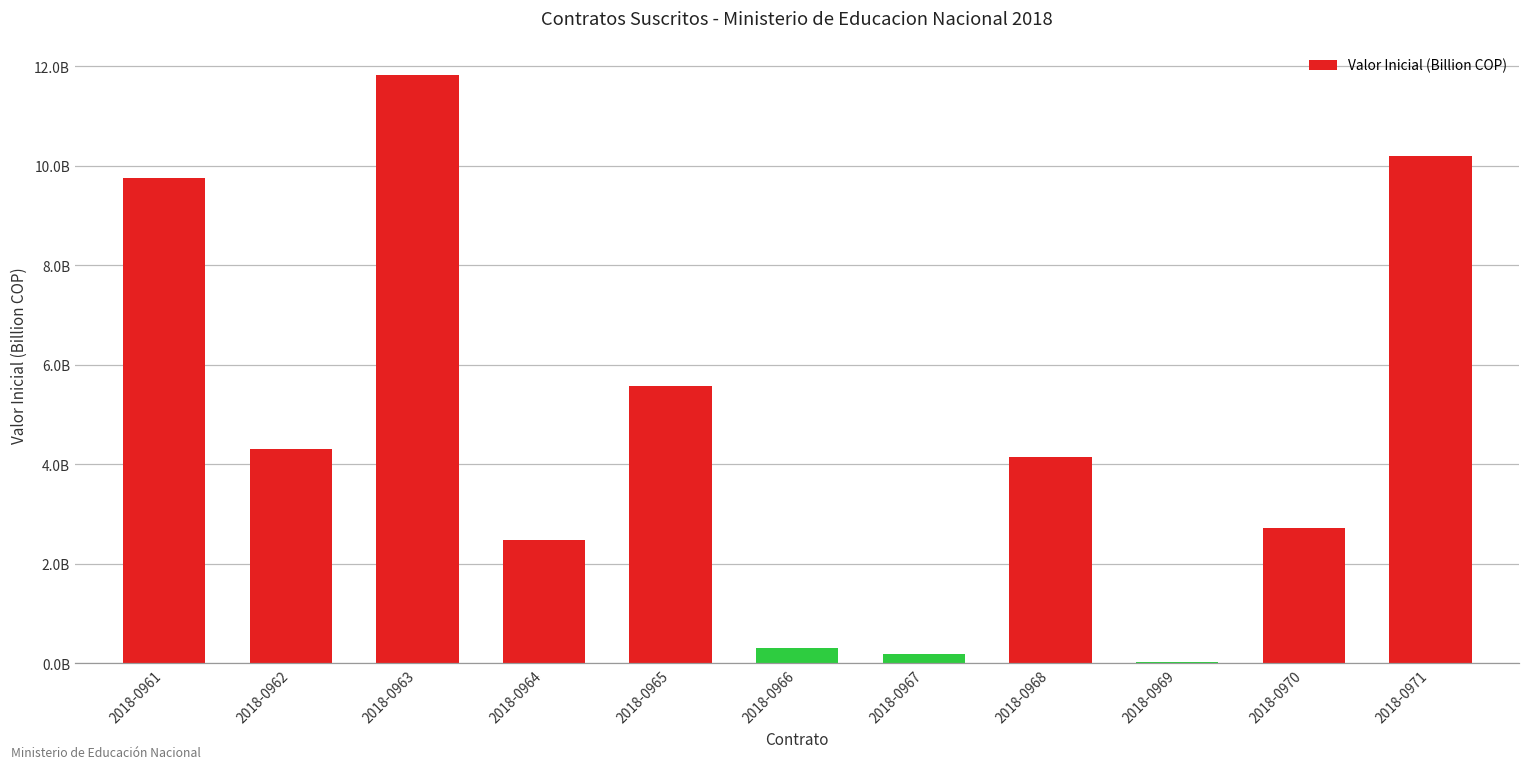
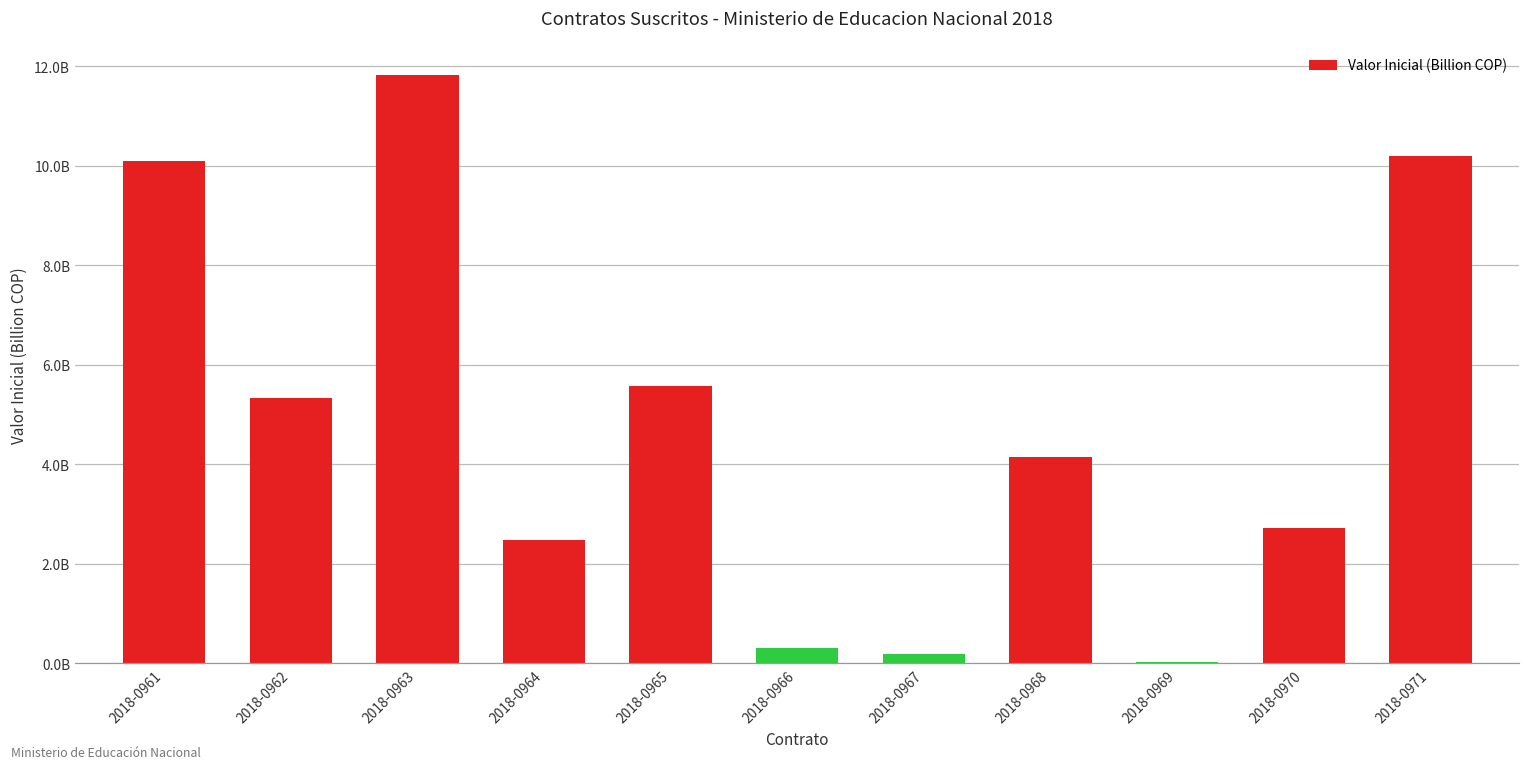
  {
-   "2018-0961": 9700000000,
-   "2018-0962": 4300000000,
+   "2018-0961": 10100000000,
+   "2018-0962": 5300000000,
    "2018-0963": 11800000000,
    "2018-0964": 2500000000,
    "2018-0965": 5600000000,
    "2018-0966": 300000000,
    "2018-0967": 200000000,
    "2018-0968": 4100000000,
    "2018-0970": 2700000000,
    "2018-0971": 10200000000
  }
